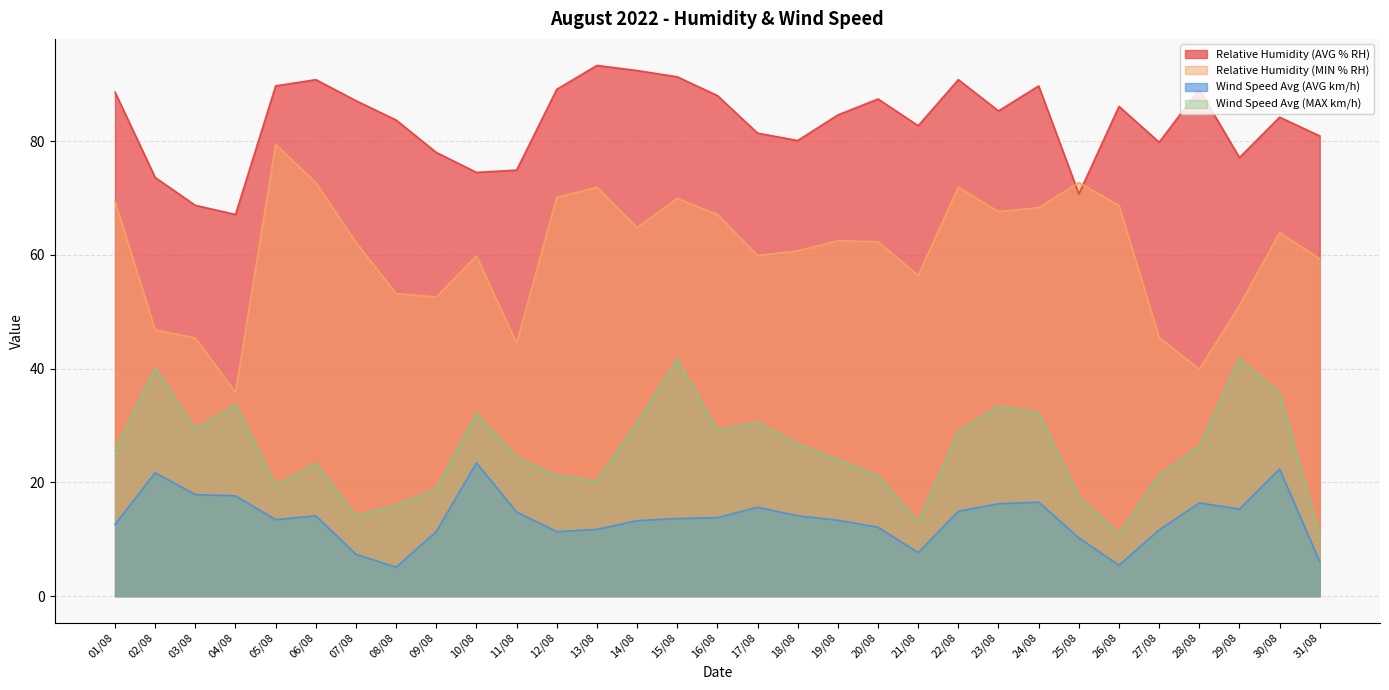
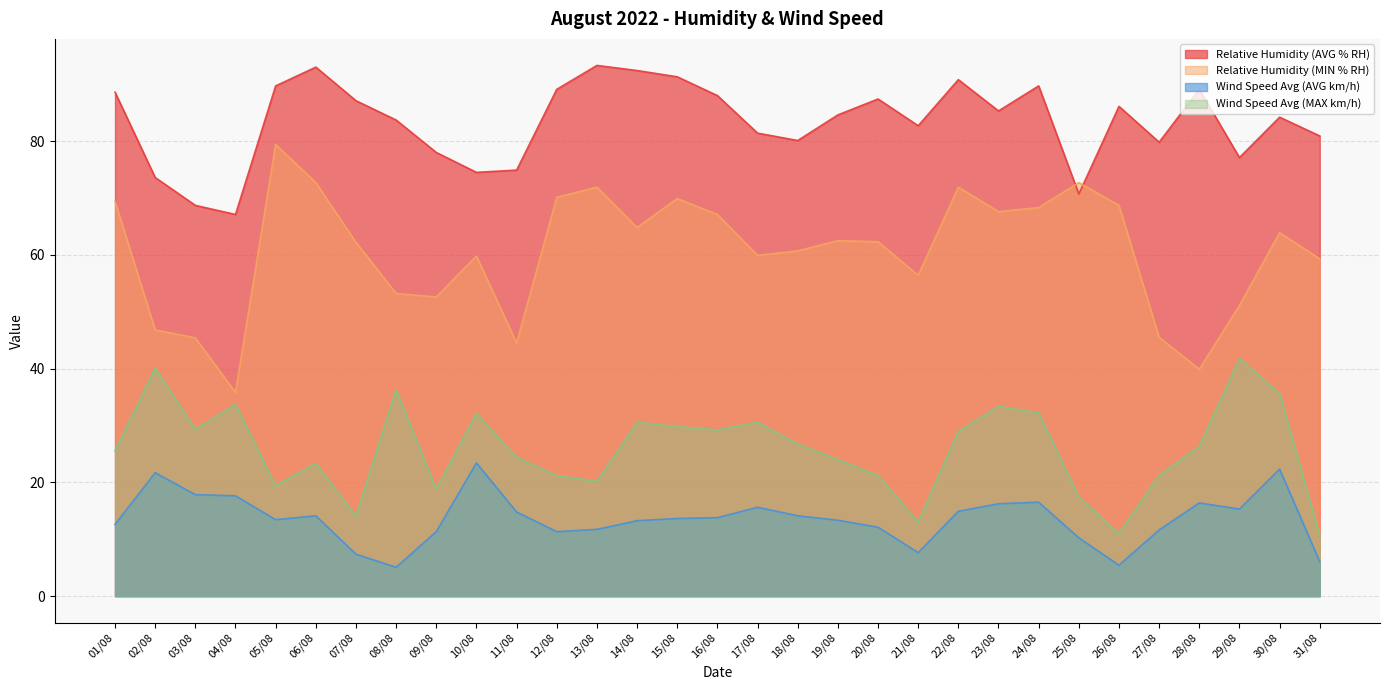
  {
    "Relative Humidity (AVG % RH)": {
      "01/08": 89,
      "02/08": 74,
      "03/08": 69,
      "04/08": 67,
      "05/08": 90,
-     "06/08": 91,
+     "06/08": 93,
      "07/08": 87,
      "08/08": 84,
      "09/08": 78,
      "10/08": 75,
      "11/08": 75,
      "12/08": 89,
      "13/08": 93,
      "14/08": 92,
      "15/08": 91,
      "16/08": 88,
      "17/08": 81,
      "18/08": 80,
      "19/08": 85,
      "20/08": 87,
      "21/08": 83,
      "22/08": 91,
      "23/08": 85,
      "24/08": 90,
      "25/08": 71,
      "26/08": 86,
      "27/08": 80,
      "29/08": 77,
      "30/08": 84,
      "31/08": 81
    },
    "Relative Humidity (MIN % RH)": {
      "01/08": 69,
      "02/08": 47,
      "03/08": 45,
      "04/08": 36,
      "05/08": 79,
      "06/08": 73,
      "07/08": 62,
      "08/08": 53,
      "09/08": 53,
      "10/08": 60,
      "11/08": 45,
      "12/08": 70,
      "13/08": 72,
      "14/08": 65,
      "15/08": 70,
      "16/08": 67,
      "17/08": 60,
      "18/08": 61,
      "19/08": 63,
      "20/08": 62,
      "21/08": 56,
      "22/08": 72,
      "23/08": 68,
      "24/08": 68,
      "25/08": 73,
      "26/08": 69,
      "27/08": 46,
      "28/08": 40,
      "29/08": 51,
      "30/08": 64,
      "31/08": 59
    },
    "Wind Speed Avg (AVG km/h)": {
      "01/08": 13,
      "02/08": 22,
      "03/08": 18,
      "04/08": 18,
      "05/08": 13,
      "06/08": 14,
      "07/08": 7,
      "08/08": 5,
      "09/08": 11,
      "10/08": 23,
      "11/08": 15,
      "12/08": 11,
      "13/08": 12,
      "14/08": 13,
      "15/08": 14,
      "16/08": 14,
      "17/08": 16,
      "18/08": 14,
      "19/08": 13,
      "20/08": 12,
      "21/08": 8,
      "22/08": 15,
      "23/08": 16,
      "24/08": 17,
      "25/08": 10,
      "26/08": 5,
      "27/08": 12,
      "28/08": 16,
      "29/08": 15,
      "30/08": 22,
      "31/08": 6
    },
    "Wind Speed Avg (MAX km/h)": {
      "01/08": 26,
      "02/08": 40,
      "03/08": 29,
      "04/08": 34,
      "05/08": 19,
      "06/08": 23,
      "07/08": 14,
-     "08/08": 16,
+     "08/08": 36,
      "09/08": 19,
      "10/08": 32,
      "11/08": 24,
      "12/08": 21,
      "13/08": 20,
      "14/08": 31,
-     "15/08": 42,
+     "15/08": 30,
      "16/08": 29,
      "17/08": 31,
      "18/08": 27,
      "19/08": 24,
      "20/08": 21,
      "21/08": 13,
      "22/08": 29,
      "23/08": 33,
      "24/08": 32,
      "25/08": 17,
      "26/08": 11,
      "27/08": 21,
      "28/08": 26,
      "29/08": 42,
      "30/08": 36,
      "31/08": 11
    }
  }
